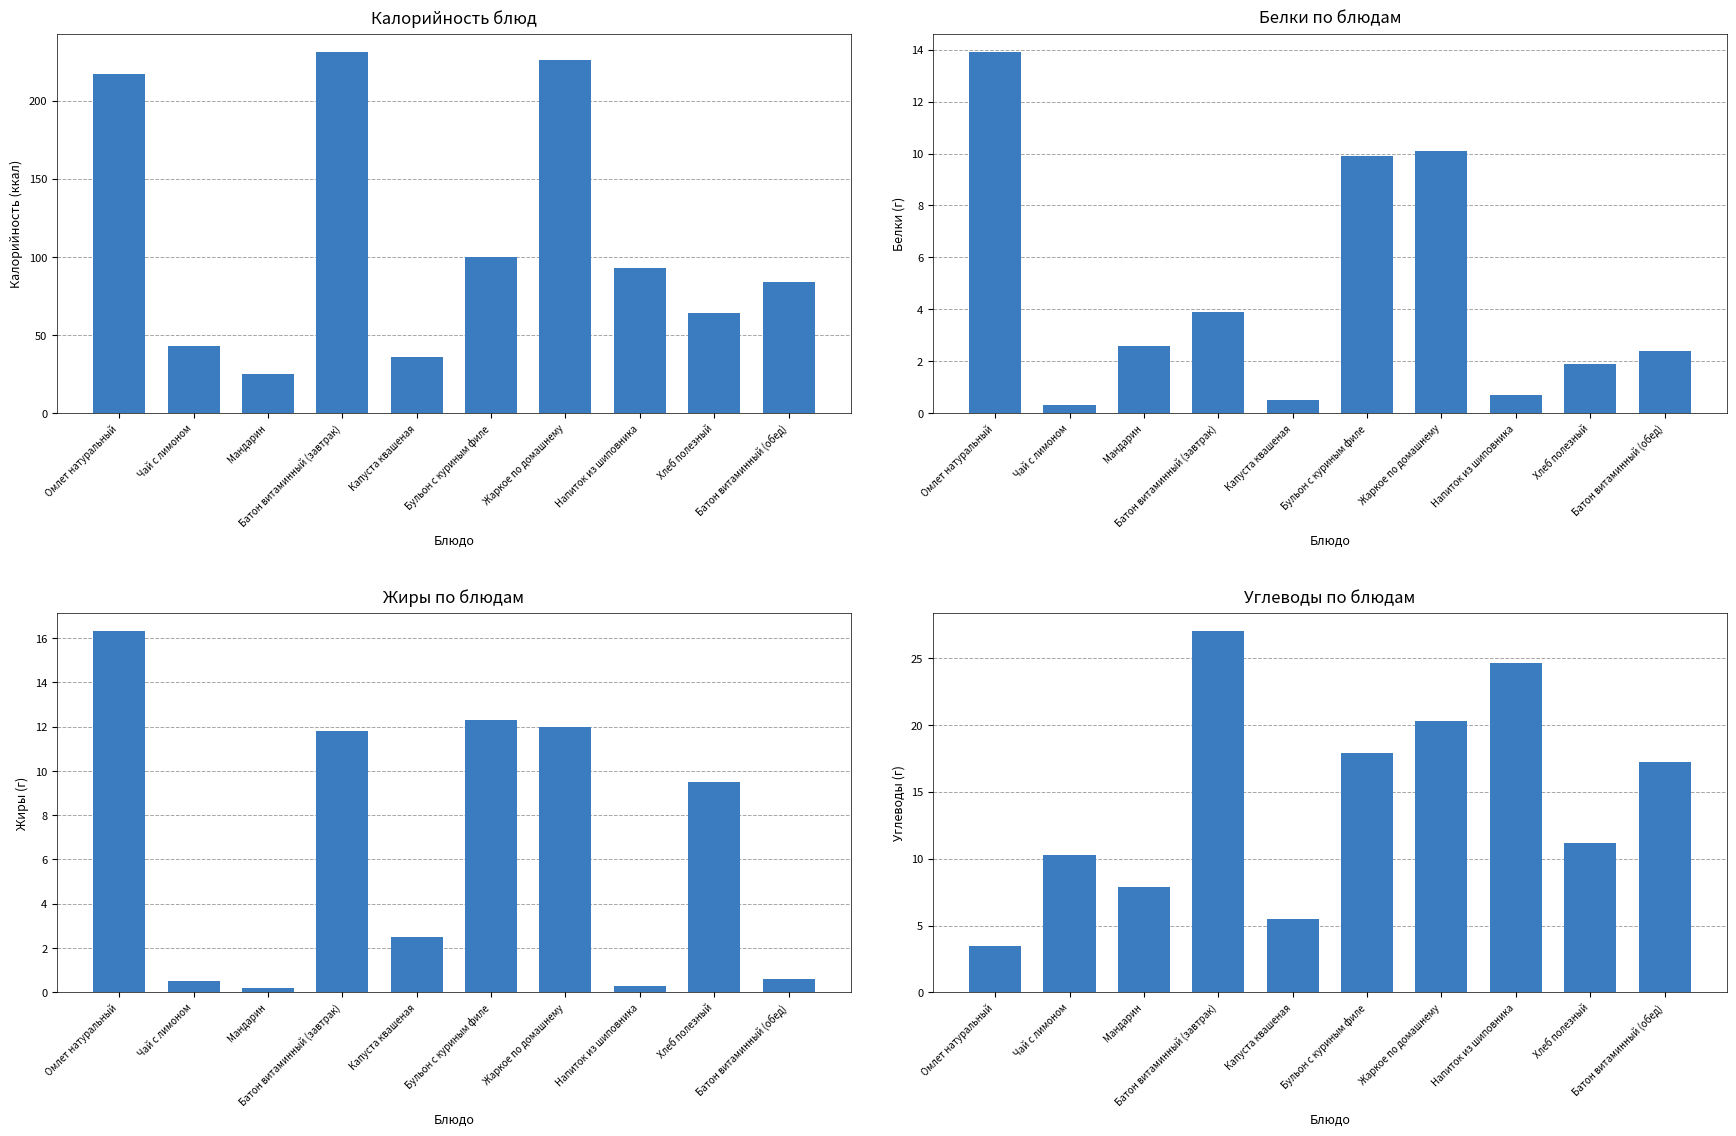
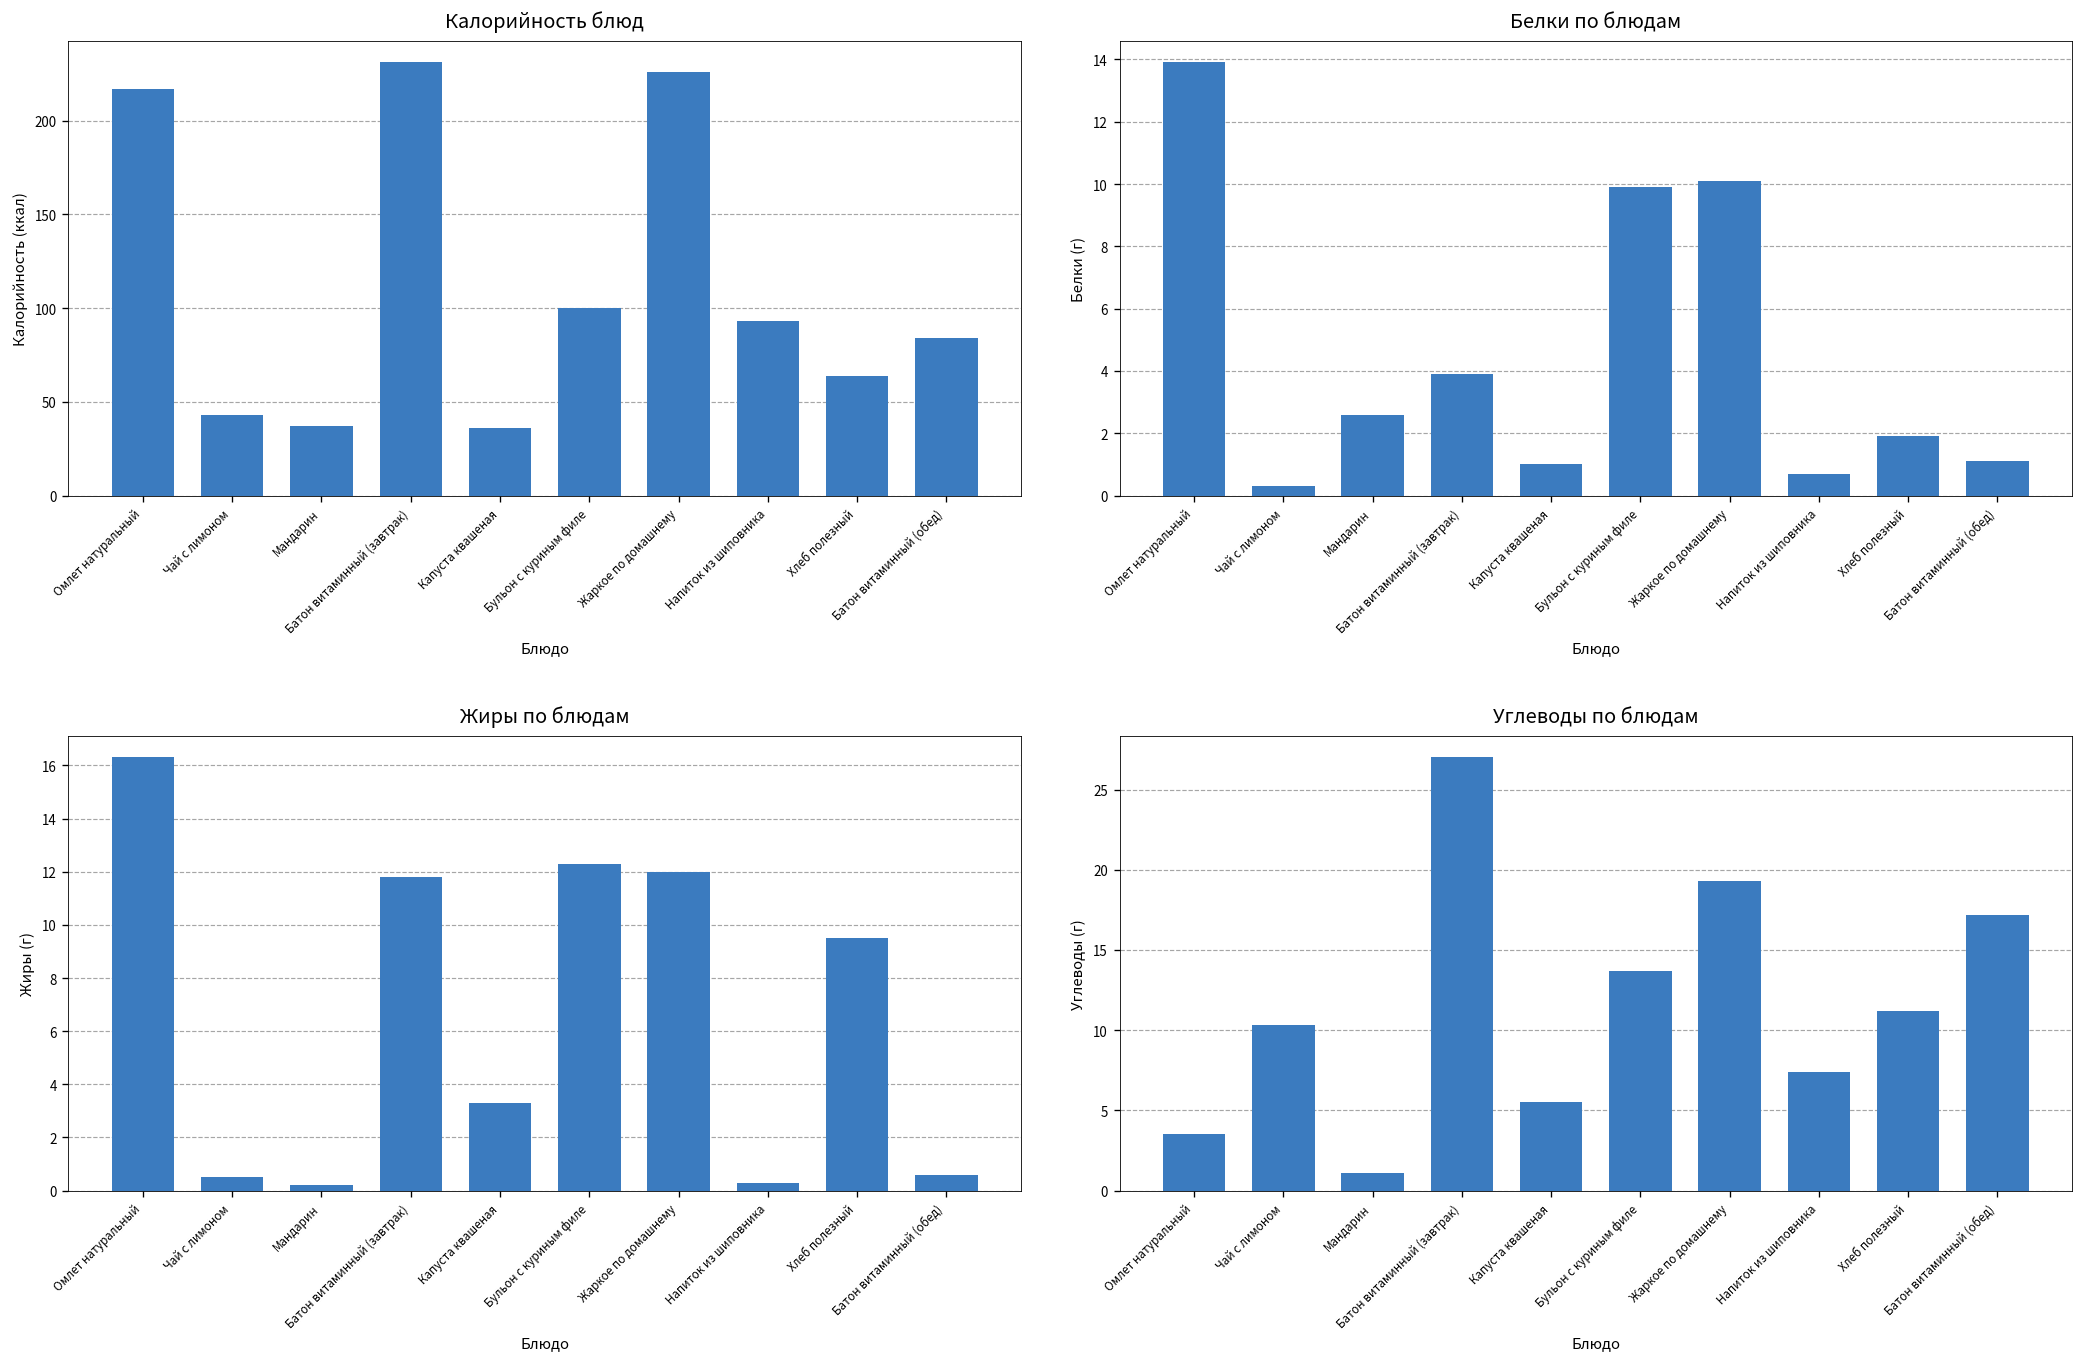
  {
    "Калорийность блюд": {
      "Омлет натуральный": 217,
      "Чай с лимоном": 43,
-     "Мандарин": 25,
+     "Мандарин": 37,
      "Батон витаминный (завтрак)": 231,
      "Капуста квашеная": 36,
      "Бульон с куриным филе": 100,
      "Жаркое по домашнему": 226,
      "Напиток из шиповника": 93,
      "Хлеб полезный": 64,
      "Батон витаминный (обед)": 84
    },
    "Белки по блюдам": {
      "Омлет натуральный": 13.9,
      "Чай с лимоном": 0.3,
      "Мандарин": 2.6,
      "Батон витаминный (завтрак)": 3.9,
-     "Капуста квашеная": 0.5,
+     "Капуста квашеная": 1.0,
      "Бульон с куриным филе": 9.9,
      "Жаркое по домашнему": 10.1,
      "Напиток из шиповника": 0.7,
      "Хлеб полезный": 1.9,
-     "Батон витаминный (обед)": 2.4
+     "Батон витаминный (обед)": 1.1
    },
    "Жиры по блюдам": {
      "Омлет натуральный": 16.3,
      "Чай с лимоном": 0.5,
      "Мандарин": 0.2,
      "Батон витаминный (завтрак)": 11.8,
-     "Капуста квашеная": 2.5,
+     "Капуста квашеная": 3.3,
      "Бульон с куриным филе": 12.3,
      "Жаркое по домашнему": 12.0,
      "Напиток из шиповника": 0.3,
      "Хлеб полезный": 9.5,
      "Батон витаминный (обед)": 0.6
    },
    "Углеводы по блюдам": {
      "Омлет натуральный": 3.5,
      "Чай с лимоном": 10.3,
-     "Мандарин": 7.9,
+     "Мандарин": 1.1,
      "Батон витаминный (завтрак)": 27.0,
      "Капуста квашеная": 5.5,
-     "Бульон с куриным филе": 17.9,
-     "Жаркое по домашнему": 20.3,
-     "Напиток из шиповника": 24.6,
+     "Бульон с куриным филе": 13.7,
+     "Жаркое по домашнему": 19.3,
+     "Напиток из шиповника": 7.4,
      "Хлеб полезный": 11.2,
      "Батон витаминный (обед)": 17.2
    }
  }
